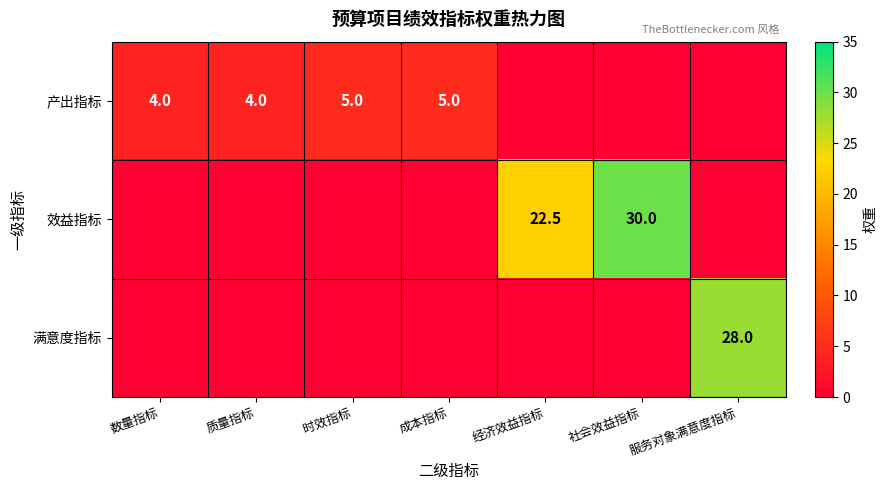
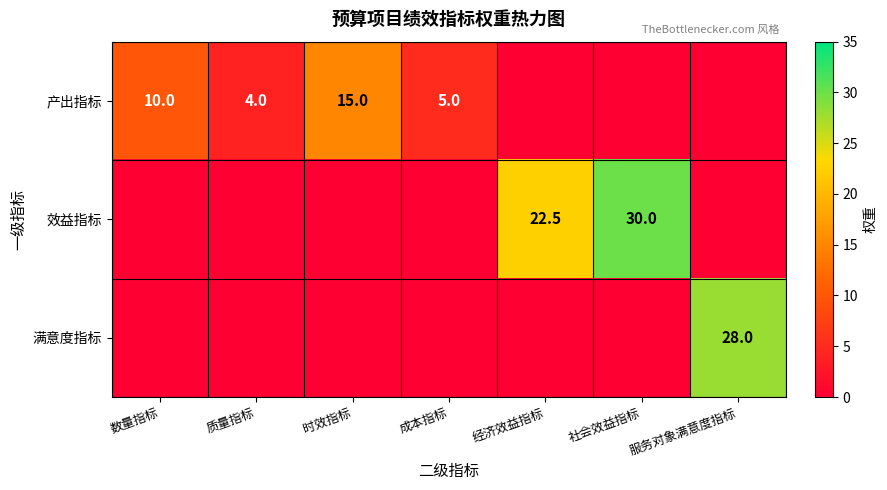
  {
    "产出指标": {
-     "数量指标": 4.0,
+     "数量指标": 10.0,
      "质量指标": 4.0,
-     "时效指标": 5.0,
+     "时效指标": 15.0,
      "成本指标": 5.0
    },
    "效益指标": {
      "经济效益指标": 22.5,
      "社会效益指标": 30.0
    },
    "满意度指标": {
      "服务对象满意度指标": 28.0
    }
  }
